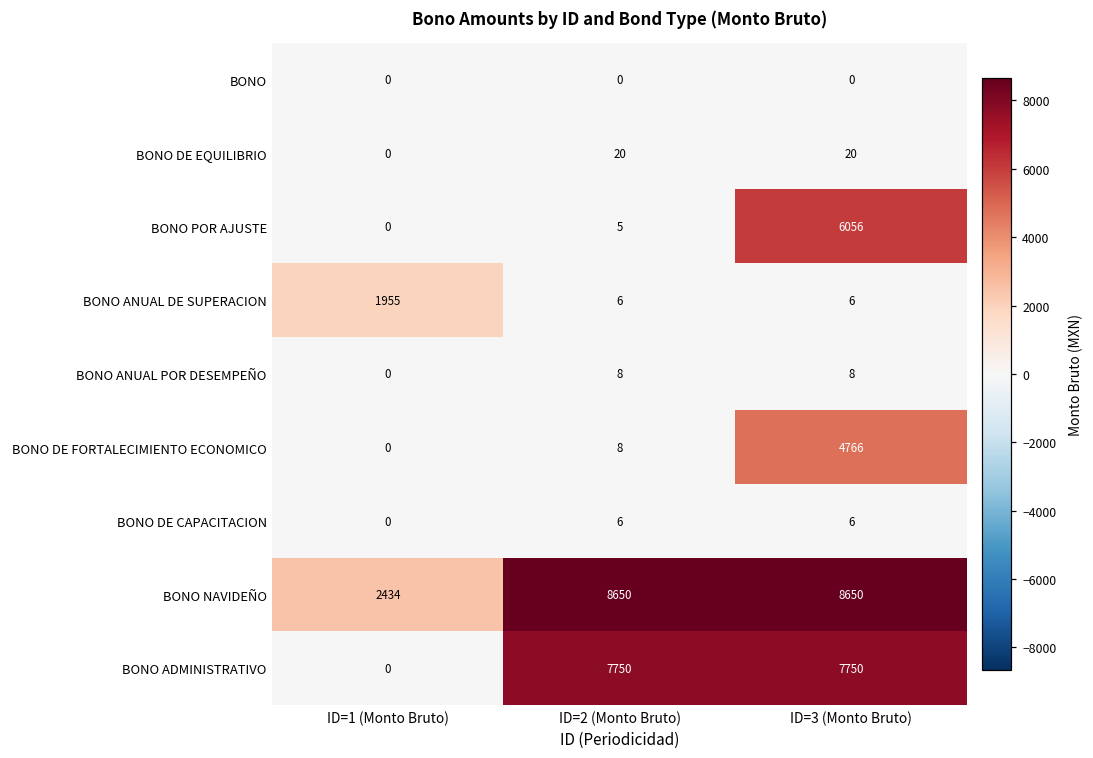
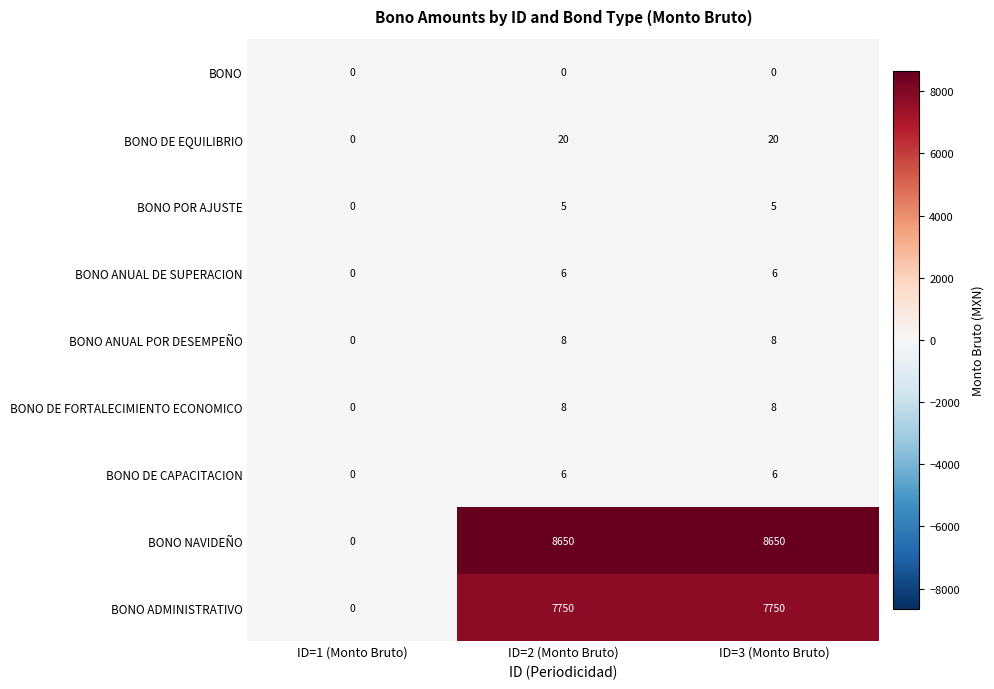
  {
    "BONO": {
      "ID=1 (Monto Bruto)": 0,
      "ID=2 (Monto Bruto)": 0,
      "ID=3 (Monto Bruto)": 0
    },
    "BONO DE EQUILIBRIO": {
      "ID=1 (Monto Bruto)": 0,
      "ID=2 (Monto Bruto)": 20,
      "ID=3 (Monto Bruto)": 20
    },
    "BONO POR AJUSTE": {
      "ID=1 (Monto Bruto)": 0,
      "ID=2 (Monto Bruto)": 5,
-     "ID=3 (Monto Bruto)": 6056
+     "ID=3 (Monto Bruto)": 5
    },
    "BONO ANUAL DE SUPERACION": {
-     "ID=1 (Monto Bruto)": 1955,
+     "ID=1 (Monto Bruto)": 0,
      "ID=2 (Monto Bruto)": 6,
      "ID=3 (Monto Bruto)": 6
    },
    "BONO ANUAL POR DESEMPEÑO": {
      "ID=1 (Monto Bruto)": 0,
      "ID=2 (Monto Bruto)": 8,
      "ID=3 (Monto Bruto)": 8
    },
    "BONO DE FORTALECIMIENTO ECONOMICO": {
      "ID=1 (Monto Bruto)": 0,
      "ID=2 (Monto Bruto)": 8,
-     "ID=3 (Monto Bruto)": 4766
+     "ID=3 (Monto Bruto)": 8
    },
    "BONO DE CAPACITACION": {
      "ID=1 (Monto Bruto)": 0,
      "ID=2 (Monto Bruto)": 6,
      "ID=3 (Monto Bruto)": 6
    },
    "BONO NAVIDEÑO": {
-     "ID=1 (Monto Bruto)": 2434,
+     "ID=1 (Monto Bruto)": 0,
      "ID=2 (Monto Bruto)": 8650,
      "ID=3 (Monto Bruto)": 8650
    },
    "BONO ADMINISTRATIVO": {
      "ID=1 (Monto Bruto)": 0,
      "ID=2 (Monto Bruto)": 7750,
      "ID=3 (Monto Bruto)": 7750
    }
  }
